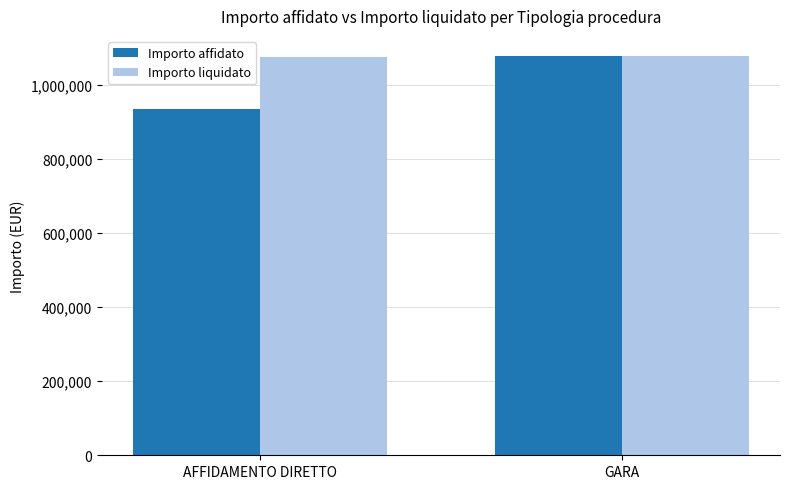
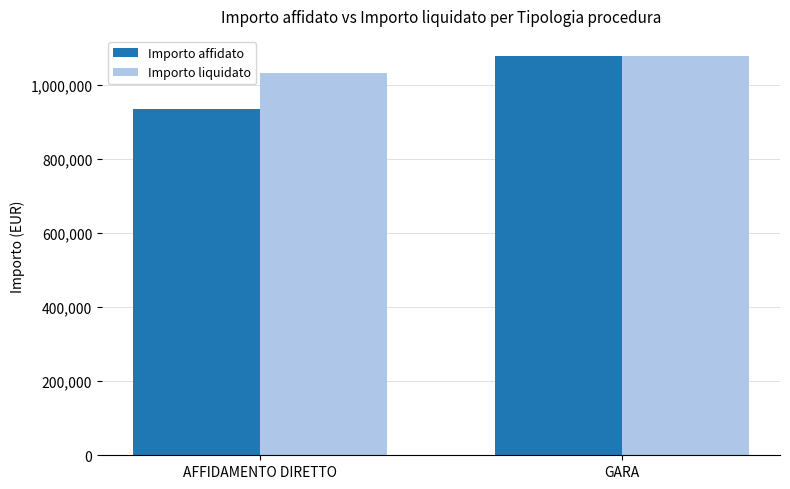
  {
    "Importo affidato": {
      "AFFIDAMENTO DIRETTO": "930,000",
      "GARA": "1,080,000"
    },
    "Importo liquidato": {
-     "AFFIDAMENTO DIRETTO": "1,080,000",
+     "AFFIDAMENTO DIRETTO": "1,030,000",
      "GARA": "1,080,000"
    }
  }
